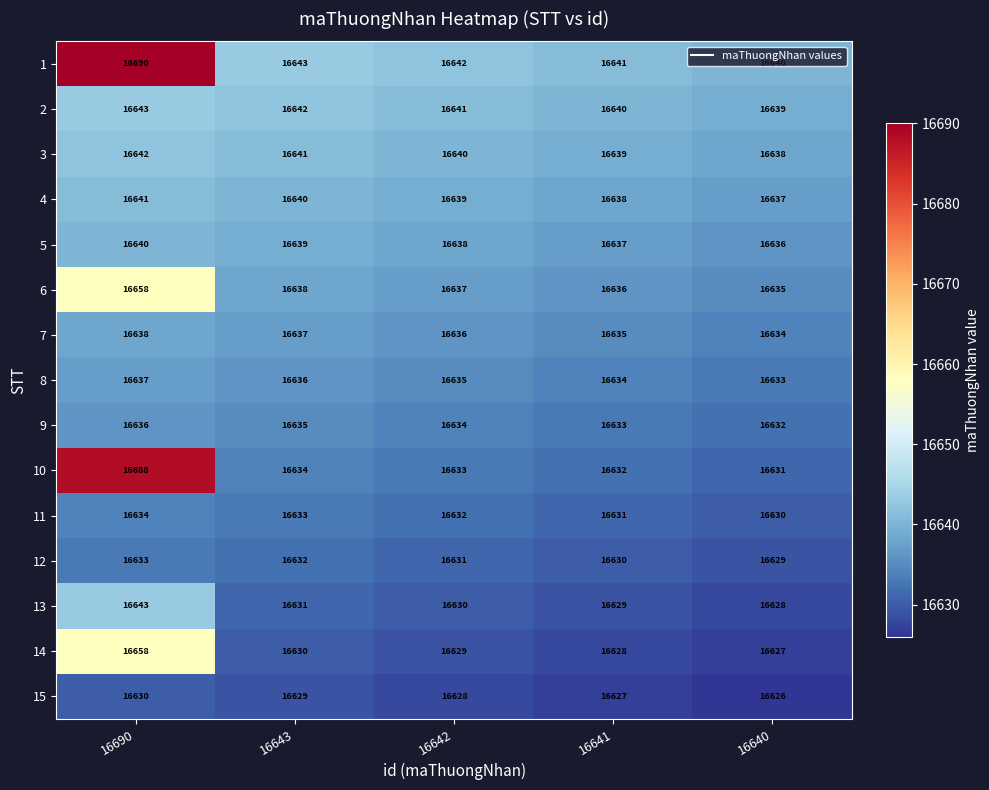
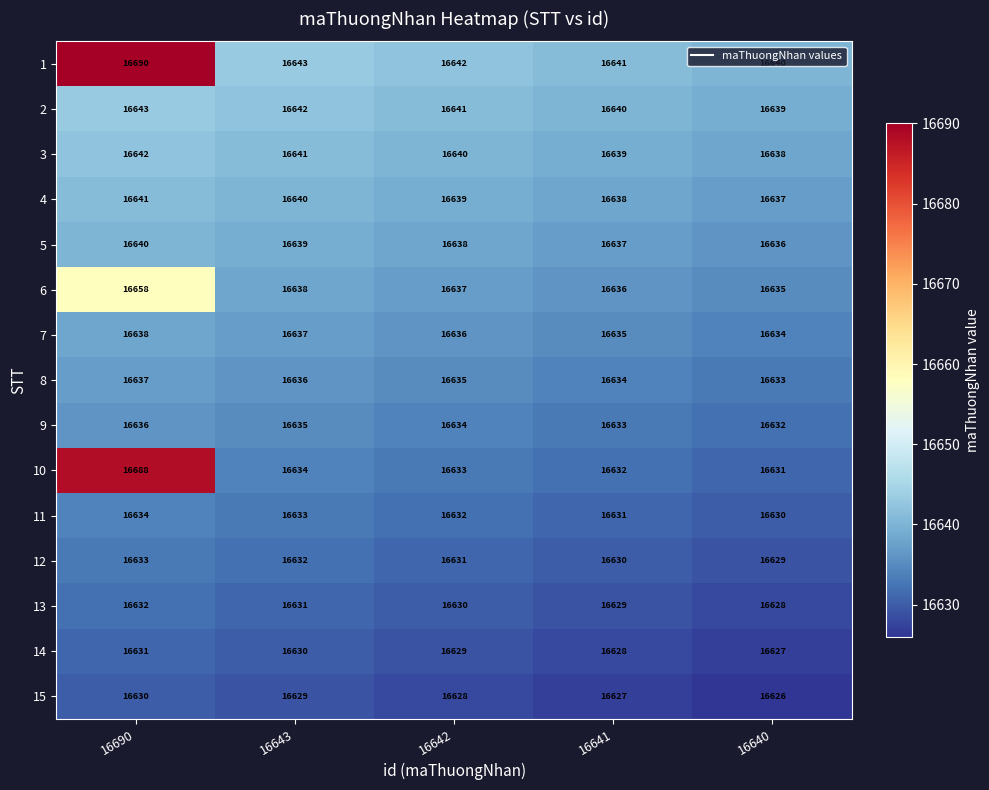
  {
    "1": {
      "16690": 16690,
      "16643": 16643,
      "16642": 16642,
      "16641": 16641
    },
    "2": {
      "16690": 16643,
      "16643": 16642,
      "16642": 16641,
      "16641": 16640,
      "16640": 16639
    },
    "3": {
      "16690": 16642,
      "16643": 16641,
      "16642": 16640,
      "16641": 16639,
      "16640": 16638
    },
    "4": {
      "16690": 16641,
      "16643": 16640,
      "16642": 16639,
      "16641": 16638,
      "16640": 16637
    },
    "5": {
      "16690": 16640,
      "16643": 16639,
      "16642": 16638,
      "16641": 16637,
      "16640": 16636
    },
    "6": {
      "16690": 16658,
      "16643": 16638,
      "16642": 16637,
      "16641": 16636,
      "16640": 16635
    },
    "7": {
      "16690": 16638,
      "16643": 16637,
      "16642": 16636,
      "16641": 16635,
      "16640": 16634
    },
    "8": {
      "16690": 16637,
      "16643": 16636,
      "16642": 16635,
      "16641": 16634,
      "16640": 16633
    },
    "9": {
      "16690": 16636,
      "16643": 16635,
      "16642": 16634,
      "16641": 16633,
      "16640": 16632
    },
    "10": {
      "16690": 16688,
      "16643": 16634,
      "16642": 16633,
      "16641": 16632,
      "16640": 16631
    },
    "11": {
      "16690": 16634,
      "16643": 16633,
      "16642": 16632,
      "16641": 16631,
      "16640": 16630
    },
    "12": {
      "16690": 16633,
      "16643": 16632,
      "16642": 16631,
      "16641": 16630,
      "16640": 16629
    },
    "13": {
-     "16690": 16643,
+     "16690": 16632,
      "16643": 16631,
      "16642": 16630,
      "16641": 16629,
      "16640": 16628
    },
    "14": {
-     "16690": 16658,
+     "16690": 16631,
      "16643": 16630,
      "16642": 16629,
      "16641": 16628,
      "16640": 16627
    },
    "15": {
      "16690": 16630,
      "16643": 16629,
      "16642": 16628,
      "16641": 16627,
      "16640": 16626
    }
  }
